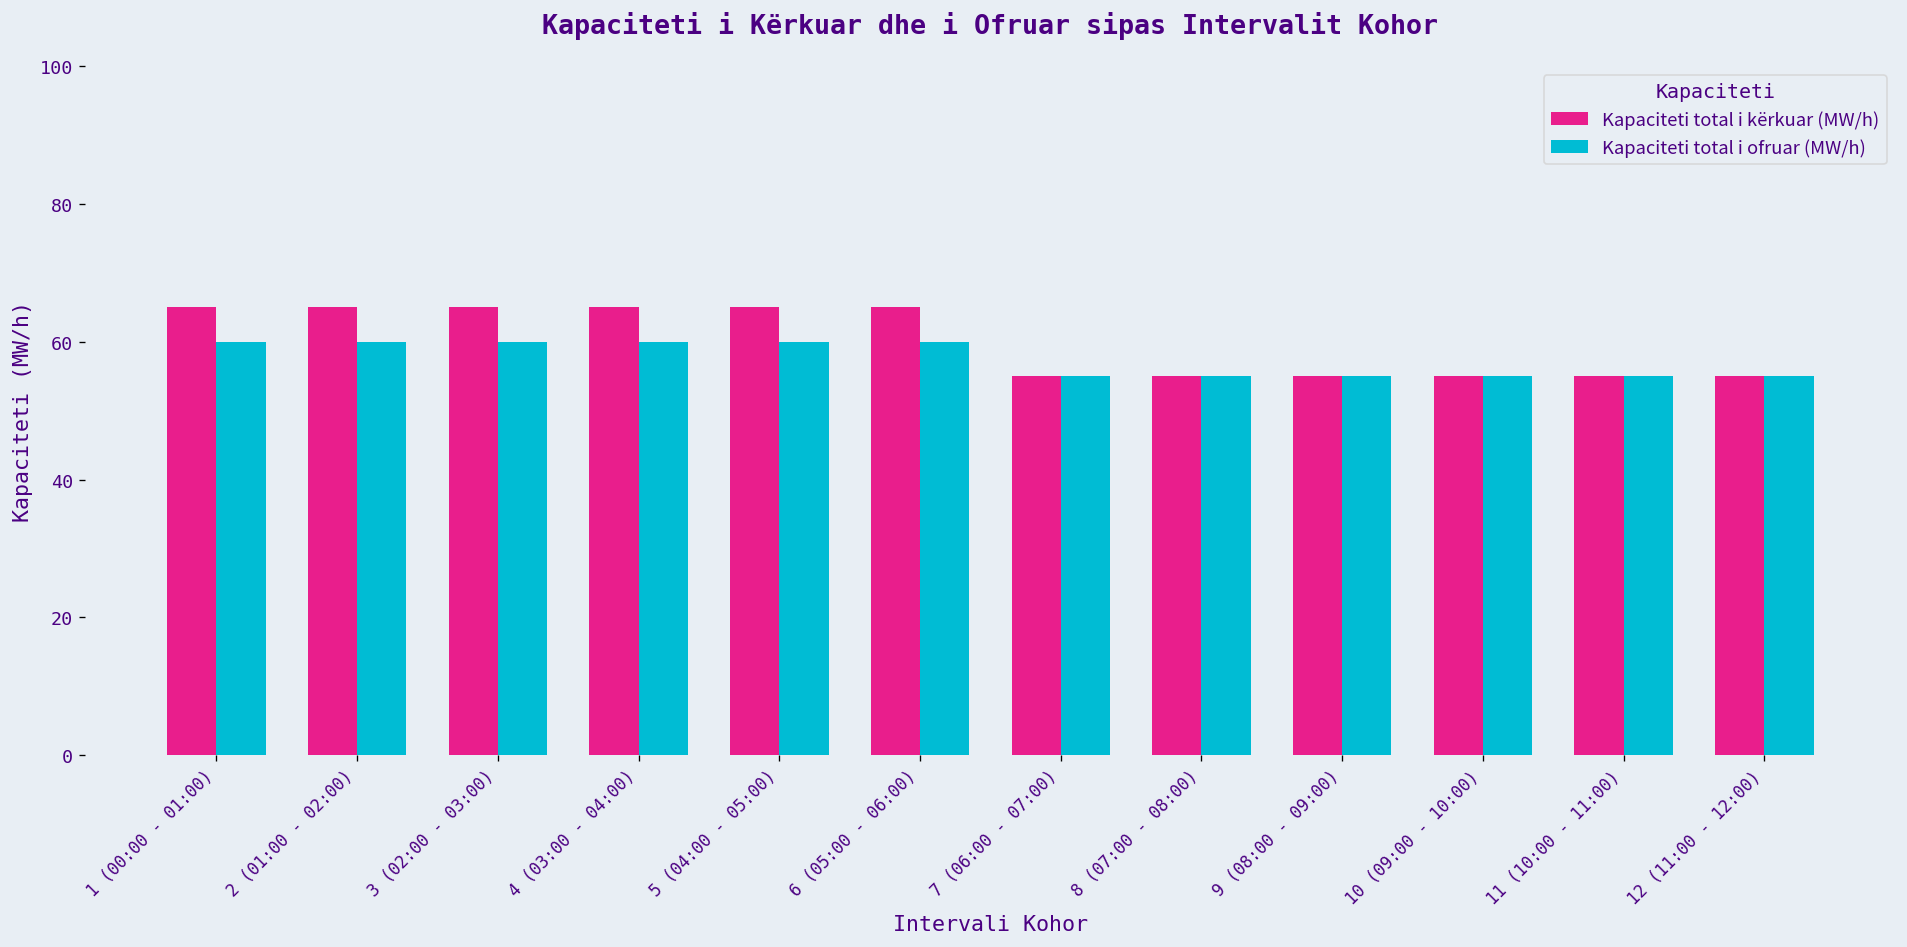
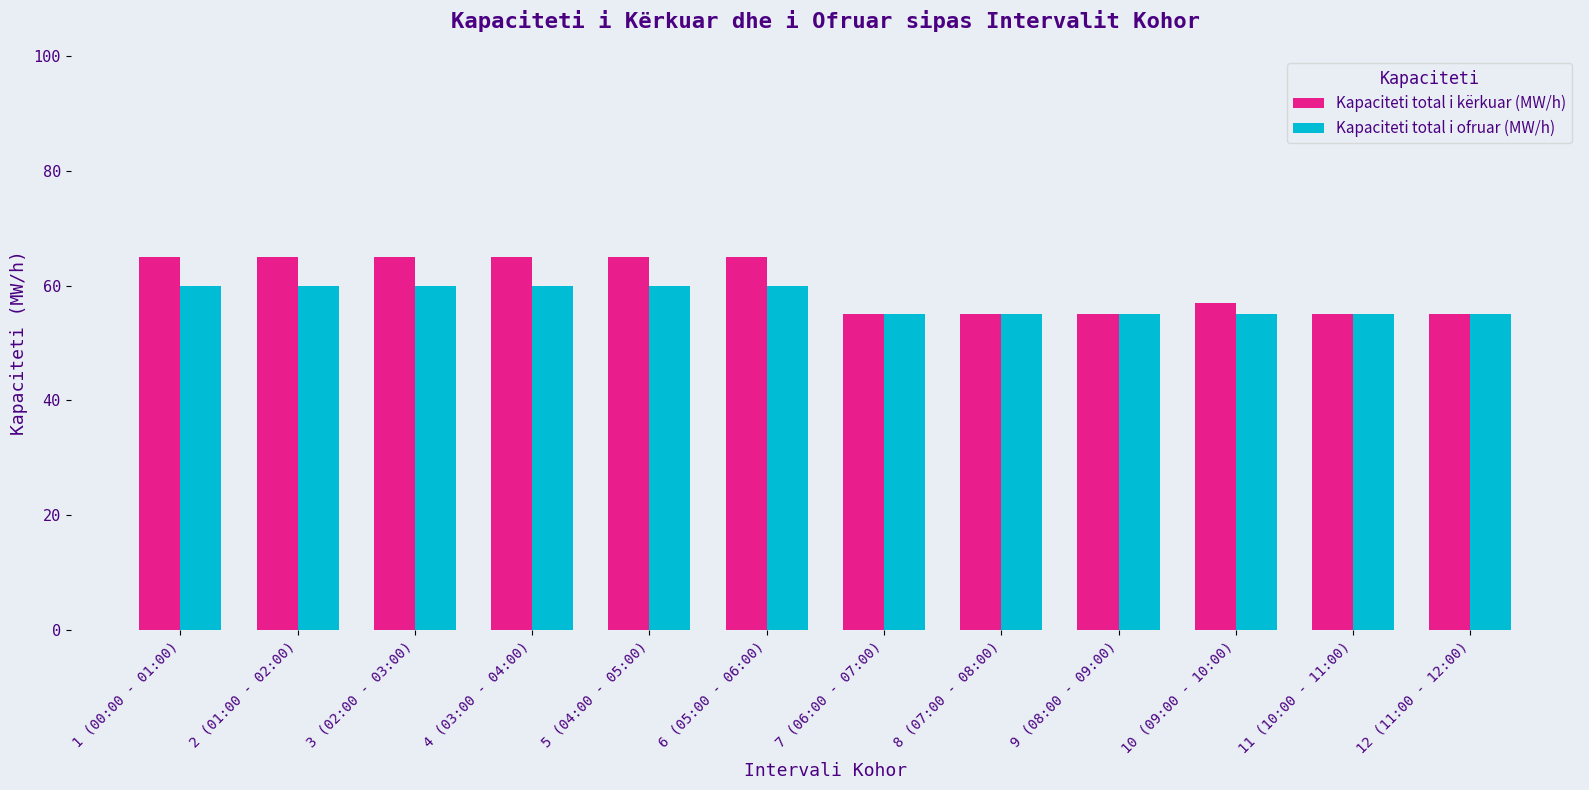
  {
    "Kapaciteti total i kërkuar (MW/h)": {
      "1 (00:00 - 01:00)": 65,
      "2 (01:00 - 02:00)": 65,
      "3 (02:00 - 03:00)": 65,
      "4 (03:00 - 04:00)": 65,
      "5 (04:00 - 05:00)": 65,
      "6 (05:00 - 06:00)": 65,
      "7 (06:00 - 07:00)": 55,
      "8 (07:00 - 08:00)": 55,
      "9 (08:00 - 09:00)": 55,
-     "10 (09:00 - 10:00)": 55,
+     "10 (09:00 - 10:00)": 57,
      "11 (10:00 - 11:00)": 55,
      "12 (11:00 - 12:00)": 55
    },
    "Kapaciteti total i ofruar (MW/h)": {
      "1 (00:00 - 01:00)": 60,
      "2 (01:00 - 02:00)": 60,
      "3 (02:00 - 03:00)": 60,
      "4 (03:00 - 04:00)": 60,
      "5 (04:00 - 05:00)": 60,
      "6 (05:00 - 06:00)": 60,
      "7 (06:00 - 07:00)": 55,
      "8 (07:00 - 08:00)": 55,
      "9 (08:00 - 09:00)": 55,
      "10 (09:00 - 10:00)": 55,
      "11 (10:00 - 11:00)": 55,
      "12 (11:00 - 12:00)": 55
    }
  }
